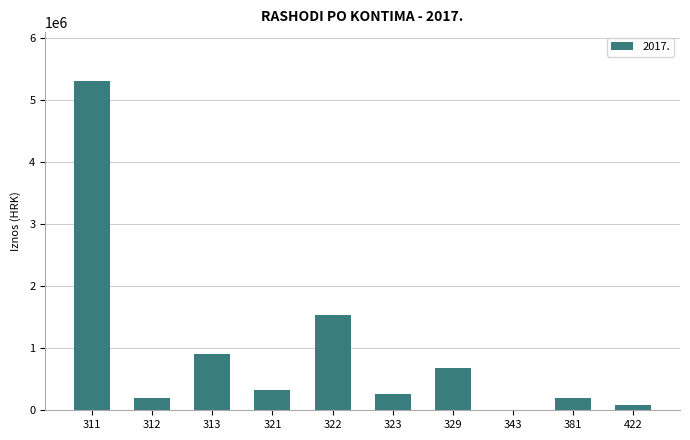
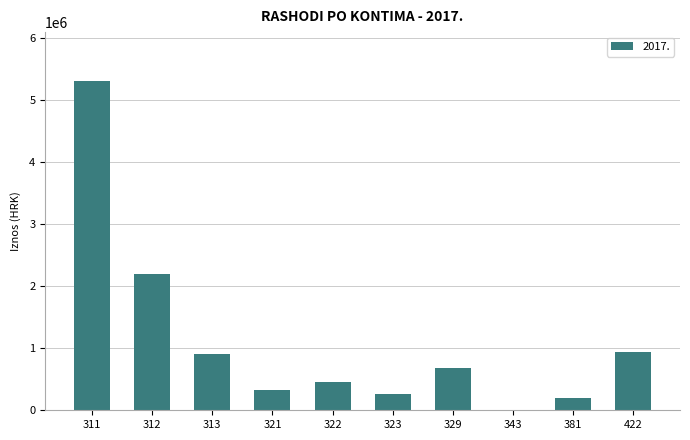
  {
    "311": 5300000,
-   "312": 200000,
+   "312": 2200000,
    "313": 900000,
    "321": 300000,
-   "322": 1500000,
+   "322": 500000,
    "323": 300000,
    "329": 700000,
    "381": 200000,
-   "422": 100000
+   "422": 900000
  }
